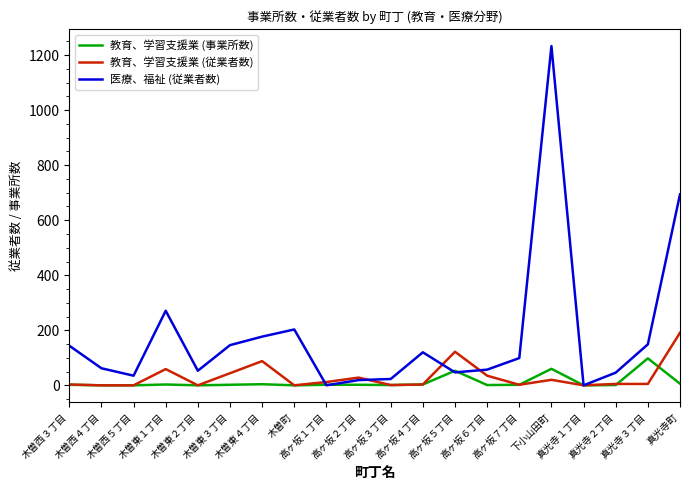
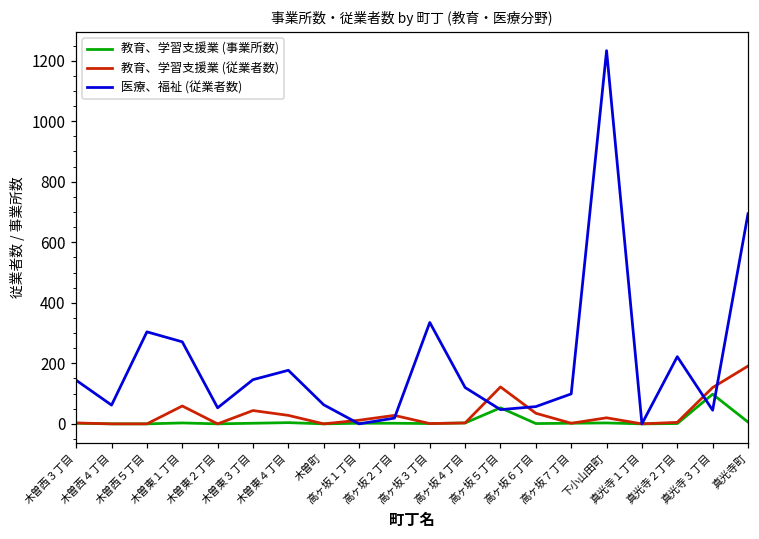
  {
    "教育、学習支援業 (事業所数)": {
      "木曽東１丁目": 0,
      "木曽東３丁目": 0,
      "木曽東４丁目": 0,
      "高ヶ坂２丁目": 0,
      "高ヶ坂６丁目": 0,
-     "下小山田町": 60,
+     "下小山田町": 0,
      "真光寺３丁目": 100,
      "真光寺町": 10
    },
    "教育、学習支援業 (従業者数)": {
      "木曽東１丁目": 60,
      "木曽東３丁目": 40,
-     "木曽東４丁目": 90,
+     "木曽東４丁目": 30,
      "高ヶ坂１丁目": 10,
      "高ヶ坂５丁目": 120,
      "高ヶ坂６丁目": 40,
      "下小山田町": 20,
-     "真光寺３丁目": 10,
+     "真光寺３丁目": 120,
      "真光寺町": 190
    },
    "医療、福祉 (従業者数)": {
      "木曽西３丁目": 140,
      "木曽西４丁目": 60,
-     "木曽西５丁目": 40,
+     "木曽西５丁目": 300,
      "木曽東１丁目": 270,
      "木曽東２丁目": 50,
      "木曽東３丁目": 150,
      "木曽東４丁目": 180,
-     "木曽町": 200,
-     "高ヶ坂３丁目": 20,
+     "木曽町": 60,
+     "高ヶ坂３丁目": 340,
      "高ヶ坂４丁目": 120,
      "高ヶ坂６丁目": 60,
      "高ヶ坂７丁目": 100,
      "下小山田町": 1230,
-     "真光寺２丁目": 50,
-     "真光寺３丁目": 150,
+     "真光寺２丁目": 220,
+     "真光寺３丁目": 50,
      "真光寺町": 690
    }
  }
